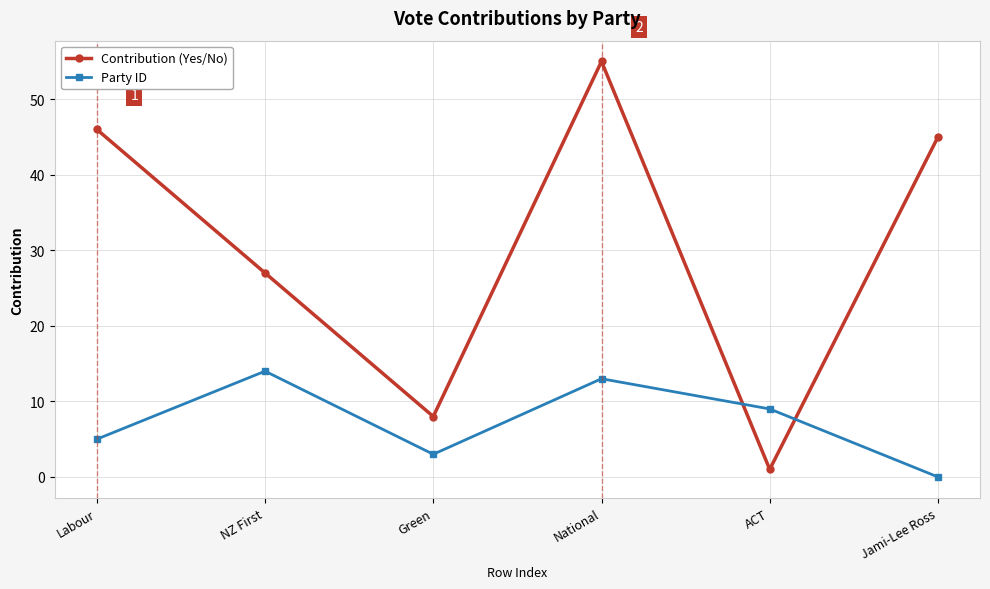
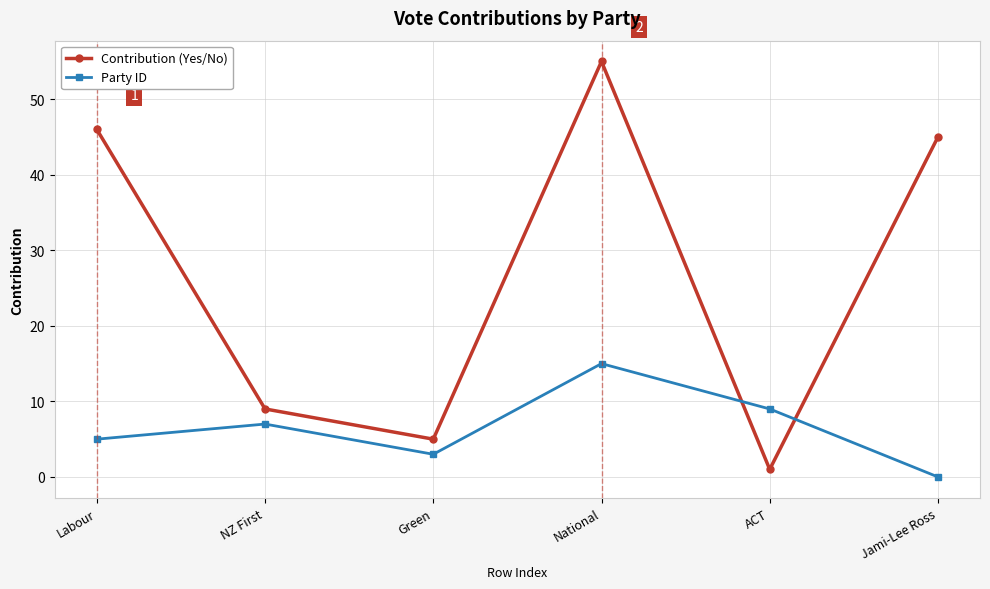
  {
    "Contribution (Yes/No)": {
      "Labour": 46,
-     "NZ First": 27,
-     "Green": 8,
+     "NZ First": 9,
+     "Green": 5,
      "National": 55,
      "ACT": 1,
      "Jami-Lee Ross": 45
    },
    "Party ID": {
      "Labour": 5,
-     "NZ First": 14,
+     "NZ First": 7,
      "Green": 3,
-     "National": 13,
+     "National": 15,
      "ACT": 9,
      "Jami-Lee Ross": 0
    }
  }
